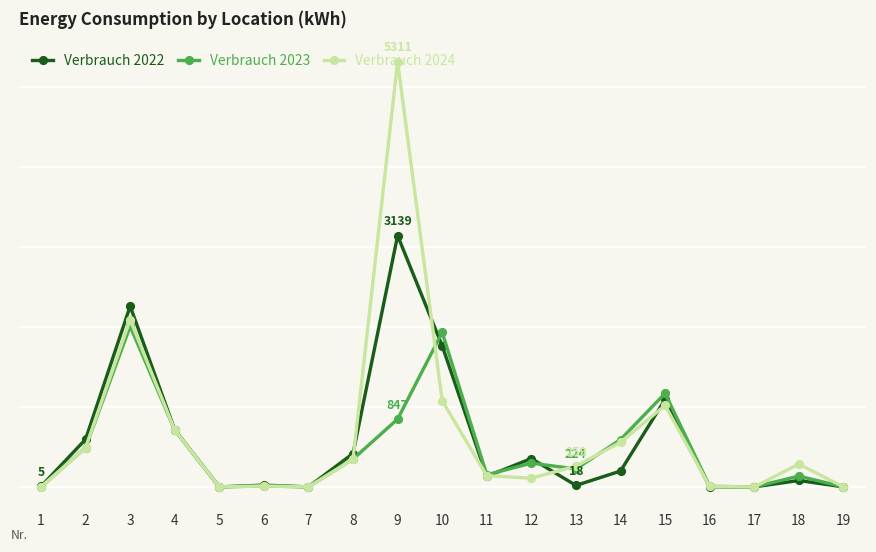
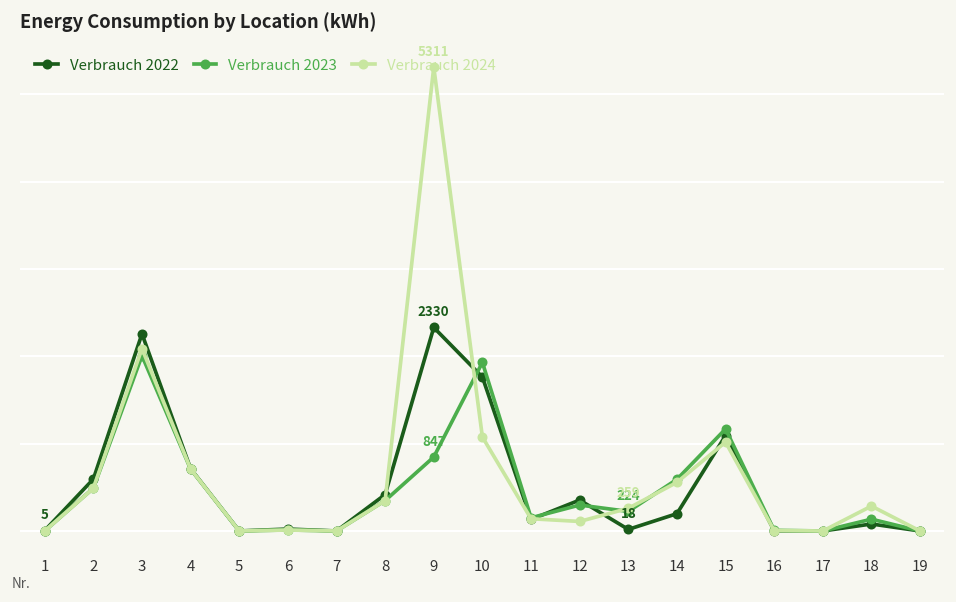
  {
    "Verbrauch 2022": {
-     "9": 3139
+     "9": 2330
    },
    "Verbrauch 2023": {
      "9": 847
    },
    "Verbrauch 2024": {
      "9": 5311
    }
  }
